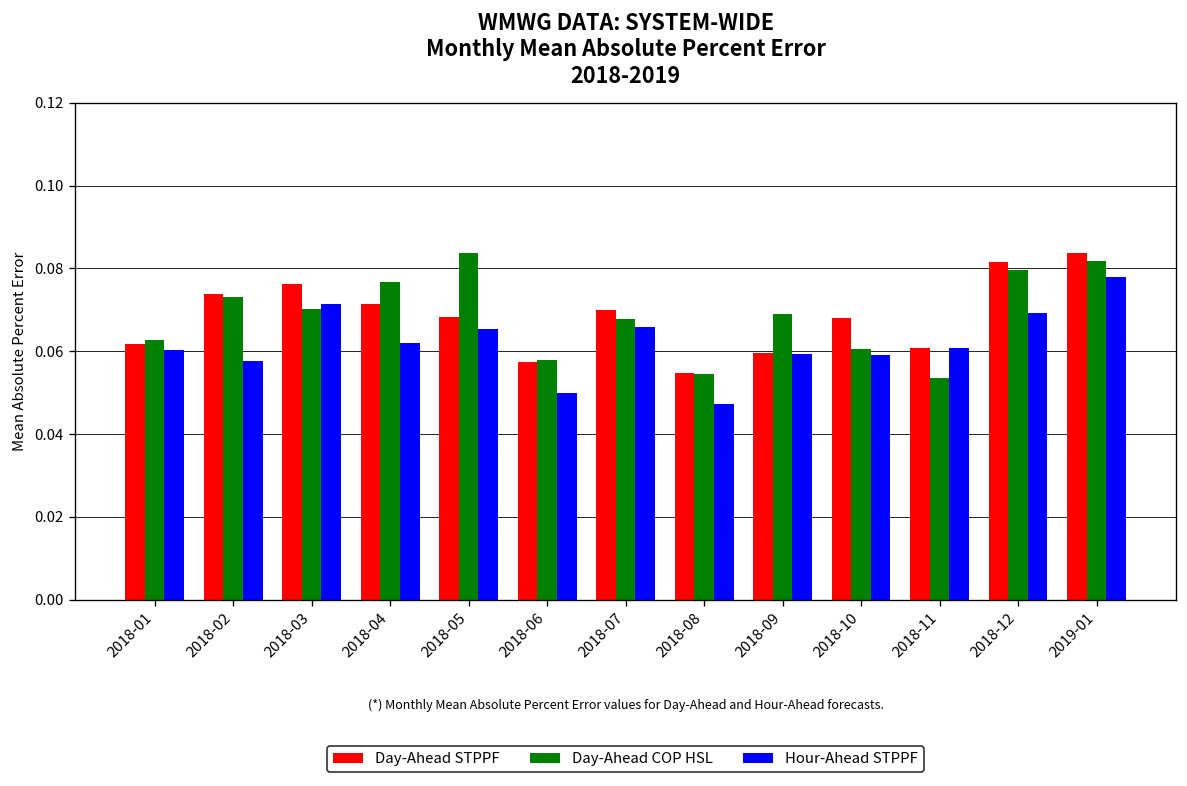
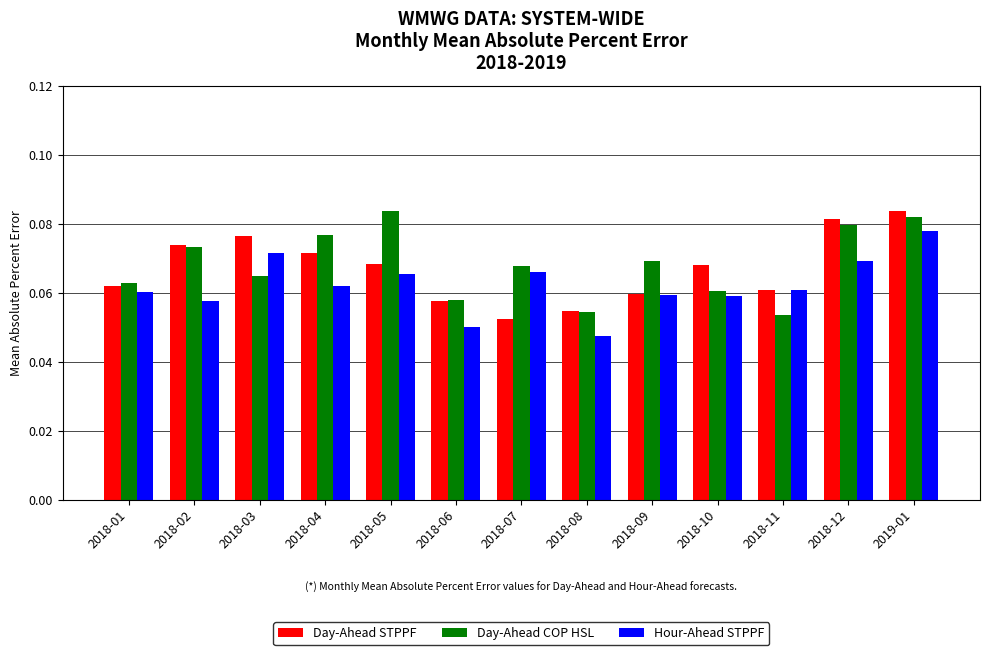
  {
    "Day-Ahead STPPF": {
      "2018-01": 0.062,
      "2018-02": 0.074,
      "2018-03": 0.076,
      "2018-04": 0.071,
      "2018-05": 0.068,
      "2018-06": 0.058,
-     "2018-07": 0.070,
+     "2018-07": 0.052,
      "2018-08": 0.055,
      "2018-09": 0.060,
      "2018-10": 0.068,
      "2018-11": 0.061,
      "2018-12": 0.081,
      "2019-01": 0.084
    },
    "Day-Ahead COP HSL": {
      "2018-01": 0.063,
      "2018-02": 0.073,
-     "2018-03": 0.070,
+     "2018-03": 0.065,
      "2018-04": 0.077,
      "2018-05": 0.084,
      "2018-06": 0.058,
      "2018-07": 0.068,
      "2018-08": 0.055,
      "2018-09": 0.069,
      "2018-10": 0.061,
      "2018-11": 0.053,
      "2018-12": 0.080,
      "2019-01": 0.082
    },
    "Hour-Ahead STPPF": {
      "2018-01": 0.060,
      "2018-02": 0.058,
      "2018-03": 0.071,
      "2018-04": 0.062,
      "2018-05": 0.065,
      "2018-06": 0.050,
      "2018-07": 0.066,
      "2018-08": 0.047,
      "2018-09": 0.059,
      "2018-10": 0.059,
      "2018-11": 0.061,
      "2018-12": 0.069,
      "2019-01": 0.078
    }
  }
